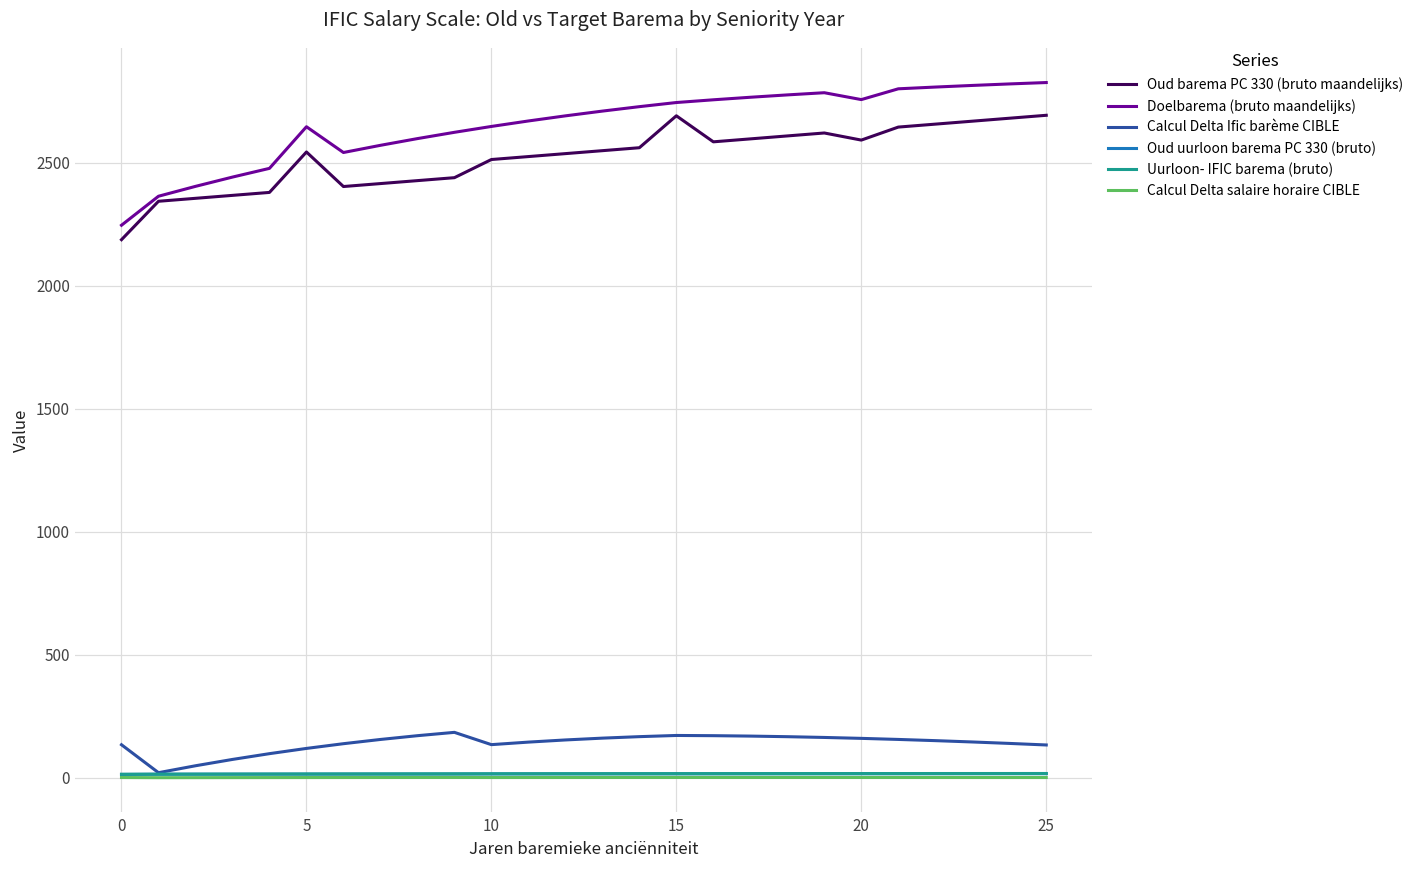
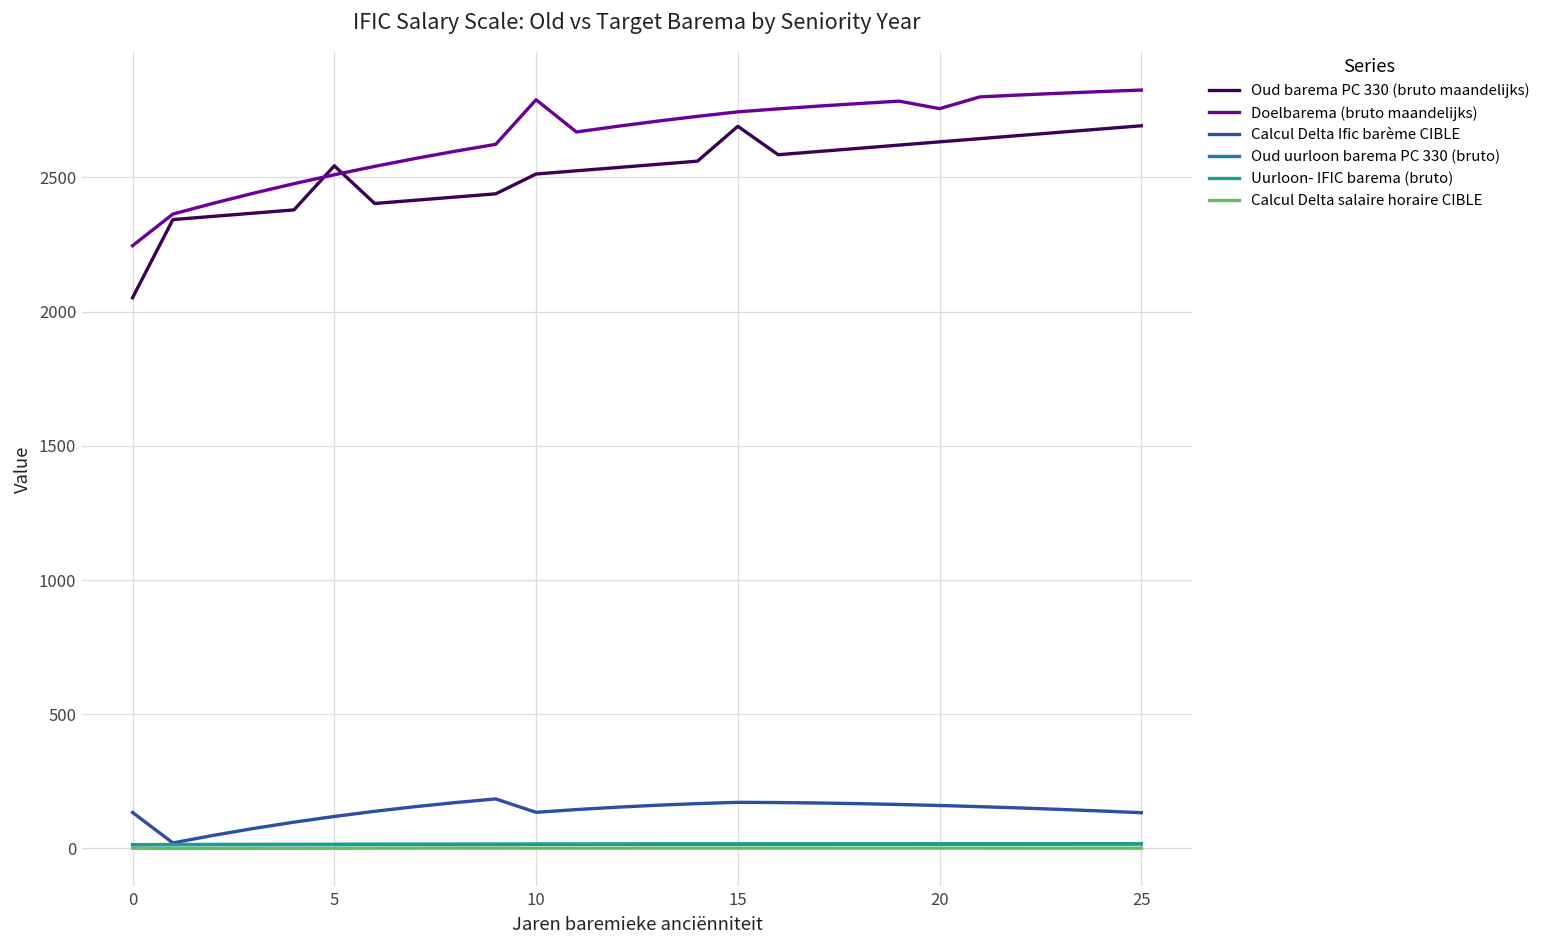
  {
    "Oud barema PC 330 (bruto maandelijks)": {
-     "0": 2190,
+     "0": 2050,
      "5": 2540,
      "10": 2510,
      "15": 2690,
-     "20": 2590,
+     "20": 2630,
      "25": 2690
    },
    "Doelbarema (bruto maandelijks)": {
      "0": 2250,
-     "5": 2650,
-     "10": 2650,
+     "5": 2510,
+     "10": 2790,
      "15": 2740,
      "20": 2760,
      "25": 2830
    },
    "Calcul Delta salaire horaire CIBLE": {
      "0": 0,
      "5": 0,
      "10": 0,
      "15": 0,
      "20": 0,
      "25": 0
    }
  }
